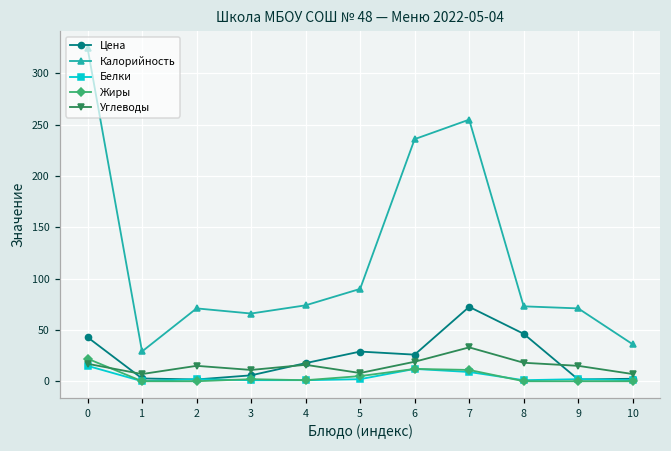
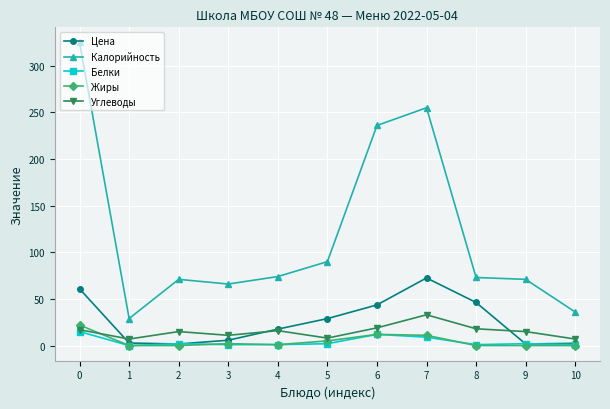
  {
    "Цена": {
-     "0": 40,
+     "0": 60,
      "3": 10,
      "5": 30,
-     "6": 30,
+     "6": 40,
      "7": 70,
      "8": 50
    }
  }
